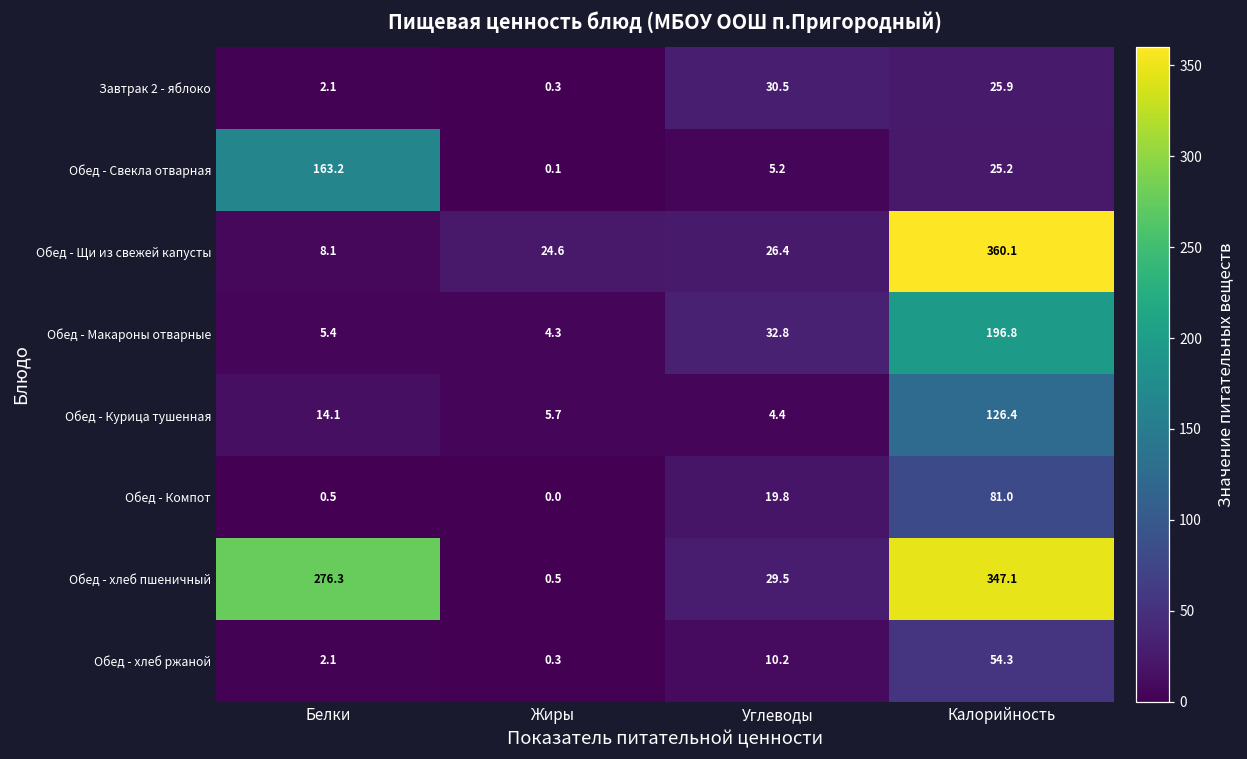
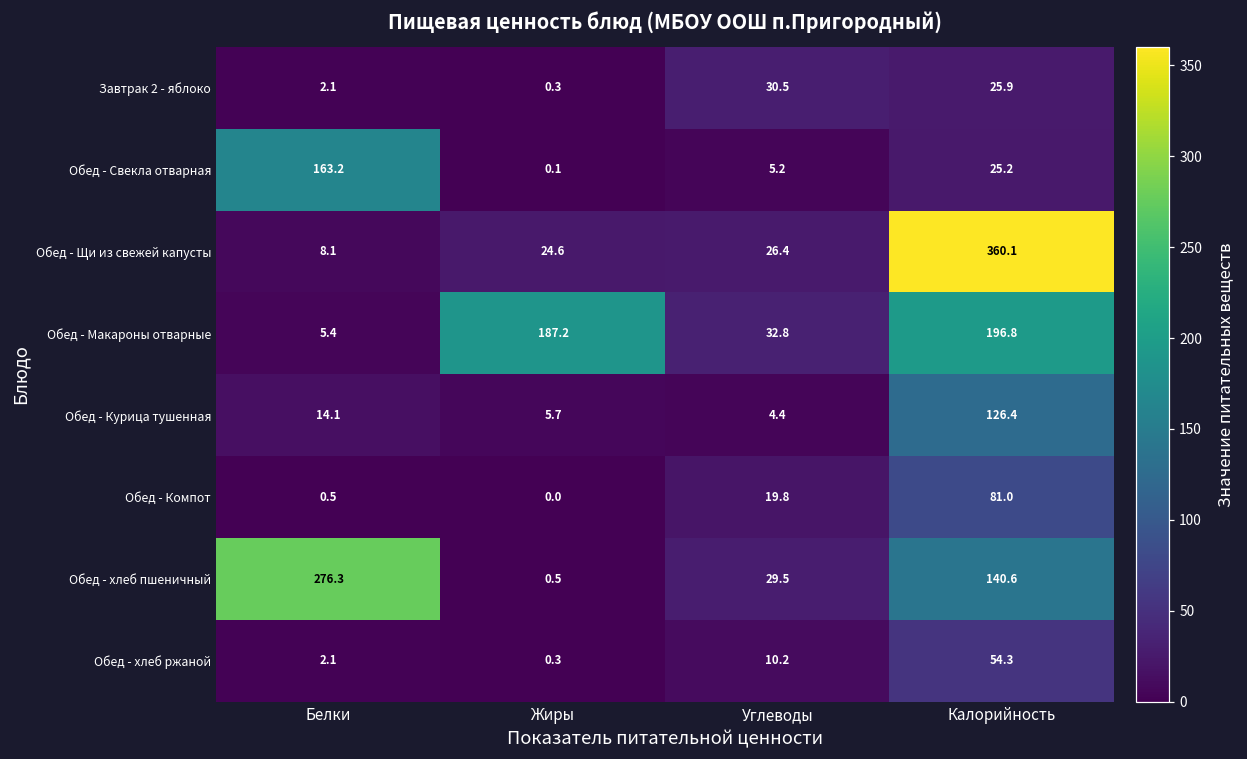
  {
    "Завтрак 2 - яблоко": {
      "Белки": 2.1,
      "Жиры": 0.3,
      "Углеводы": 30.5,
      "Калорийность": 25.9
    },
    "Обед - Свекла отварная": {
      "Белки": 163.2,
      "Жиры": 0.1,
      "Углеводы": 5.2,
      "Калорийность": 25.2
    },
    "Обед - Щи из свежей капусты": {
      "Белки": 8.1,
      "Жиры": 24.6,
      "Углеводы": 26.4,
      "Калорийность": 360.1
    },
    "Обед - Макароны отварные": {
      "Белки": 5.4,
-     "Жиры": 4.3,
+     "Жиры": 187.2,
      "Углеводы": 32.8,
      "Калорийность": 196.8
    },
    "Обед - Курица тушенная": {
      "Белки": 14.1,
      "Жиры": 5.7,
      "Углеводы": 4.4,
      "Калорийность": 126.4
    },
    "Обед - Компот": {
      "Белки": 0.5,
      "Жиры": 0.0,
      "Углеводы": 19.8,
      "Калорийность": 81.0
    },
    "Обед - хлеб пшеничный": {
      "Белки": 276.3,
      "Жиры": 0.5,
      "Углеводы": 29.5,
-     "Калорийность": 347.1
+     "Калорийность": 140.6
    },
    "Обед - хлеб ржаной": {
      "Белки": 2.1,
      "Жиры": 0.3,
      "Углеводы": 10.2,
      "Калорийность": 54.3
    }
  }
